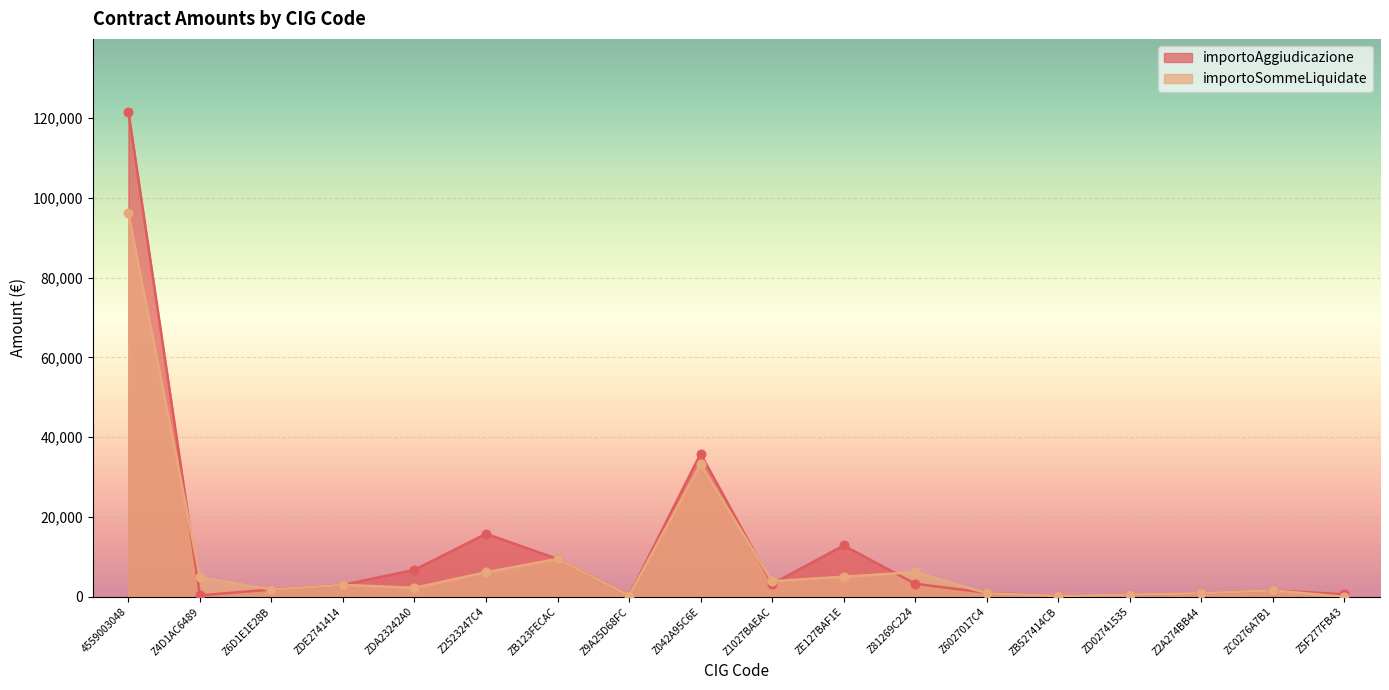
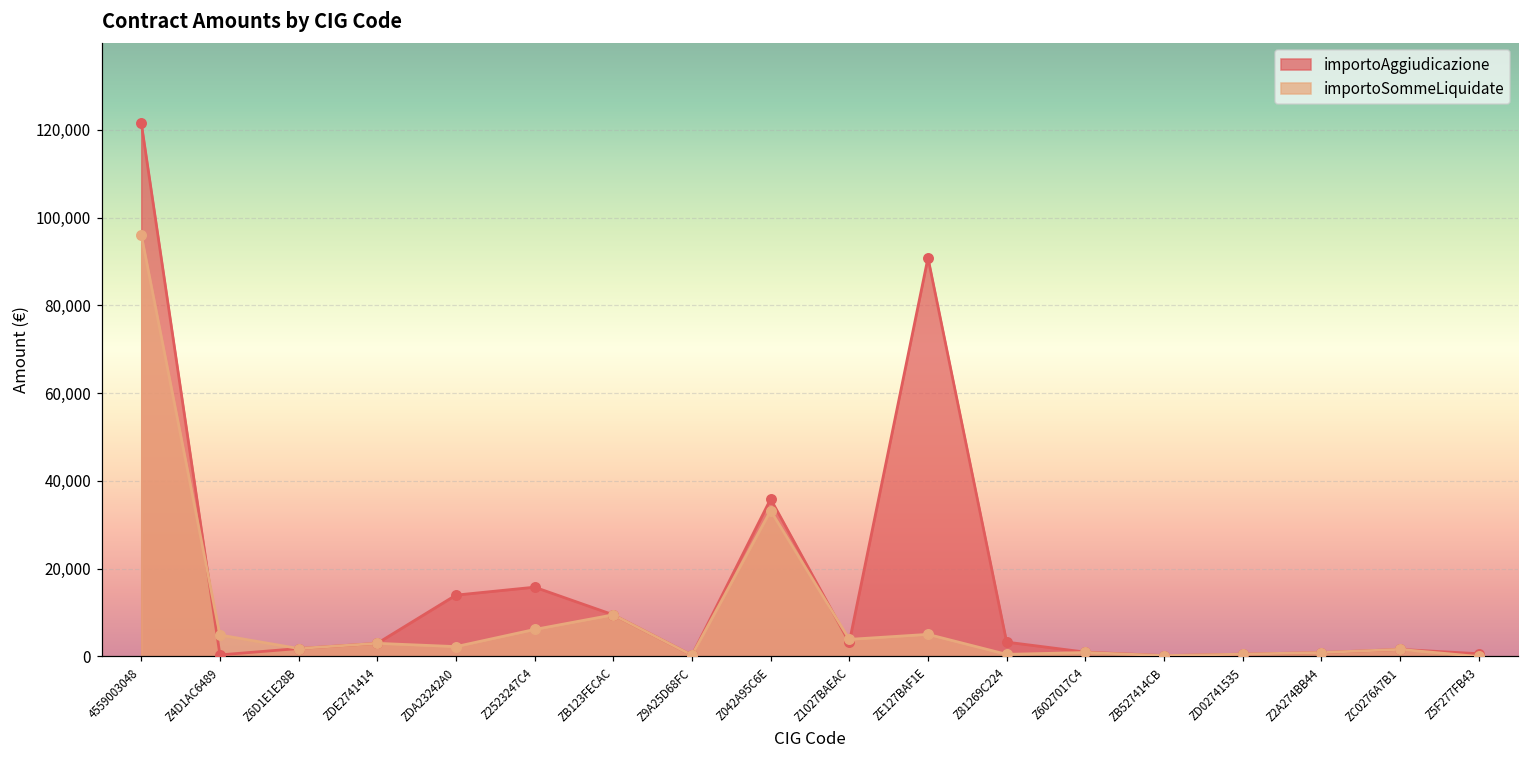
  {
    "importoAggiudicazione": {
      "4559003048": "122,000",
      "Z4D1AC6489": "0",
-     "ZDA23242A0": "7,000",
+     "ZDA23242A0": "14,000",
      "Z2523247C4": "16,000",
      "Z042A95C6E": "36,000",
      "Z1027BAEAC": "3,000",
-     "ZE127BAF1E": "13,000",
+     "ZE127BAF1E": "91,000",
      "Z81269C224": "3,000"
    },
    "importoSommeLiquidate": {
      "4559003048": "96,000",
      "Z4D1AC6489": "5,000",
      "ZDA23242A0": "2,000",
      "Z2523247C4": "6,000",
      "Z042A95C6E": "33,000",
      "Z1027BAEAC": "4,000",
      "ZE127BAF1E": "5,000",
-     "Z81269C224": "6,000"
+     "Z81269C224": "0"
    }
  }
